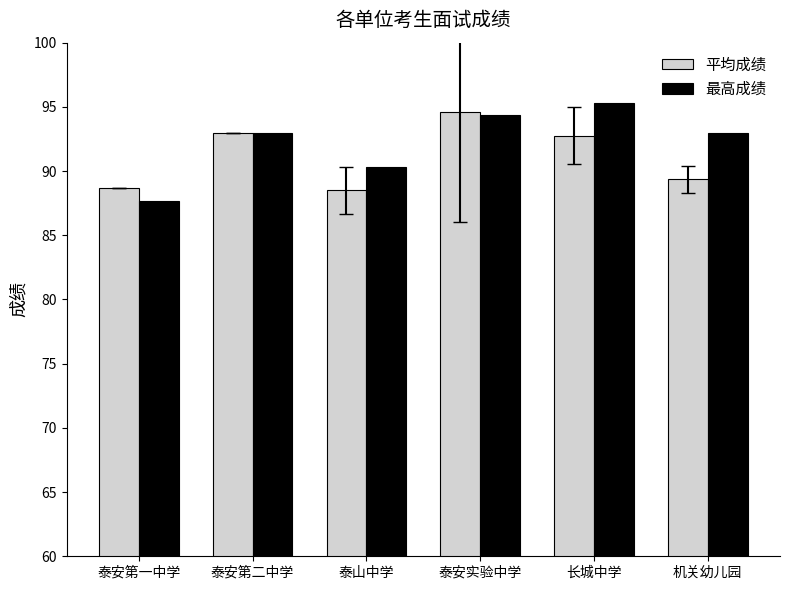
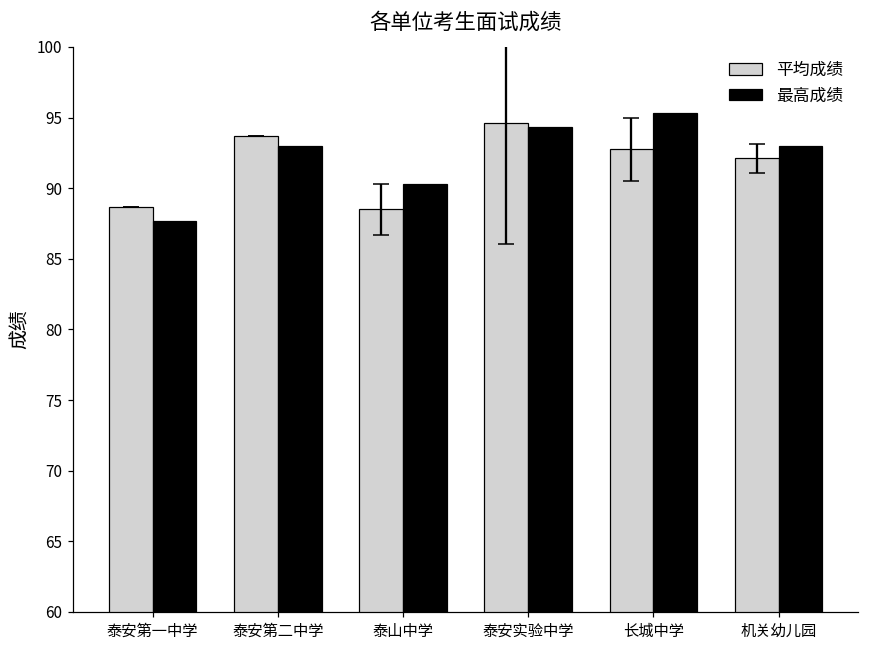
  {
    "平均成绩": {
      "泰安第一中学": 88.7,
-     "泰安第二中学": 93.0,
+     "泰安第二中学": 93.7,
      "泰山中学": 88.5,
      "泰安实验中学": 94.6,
      "长城中学": 92.8,
-     "机关幼儿园": 89.4
+     "机关幼儿园": 92.1
    }
  }
